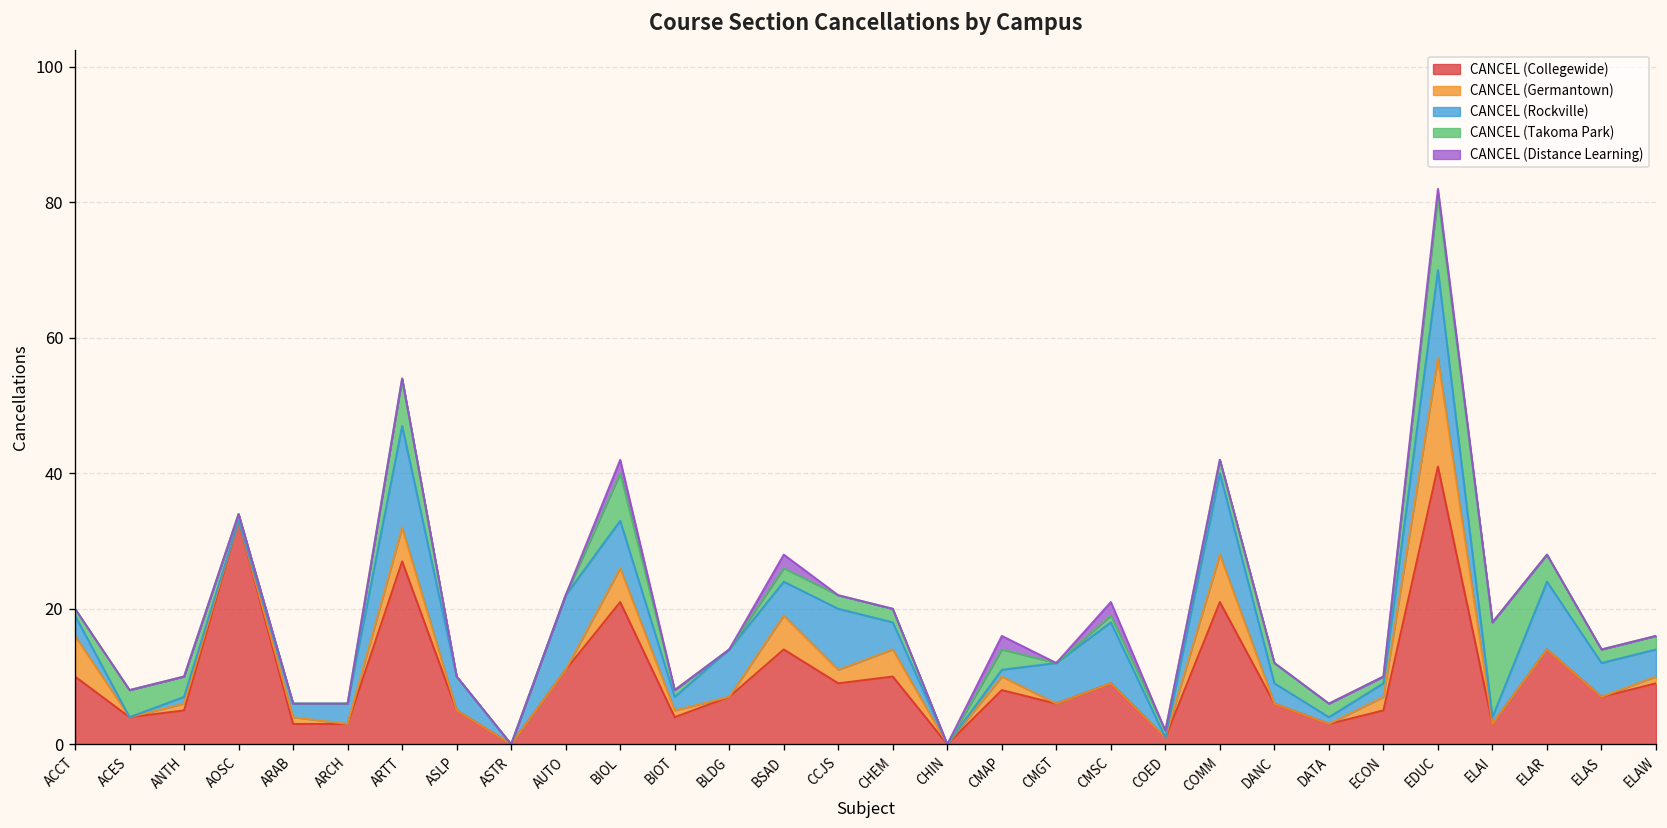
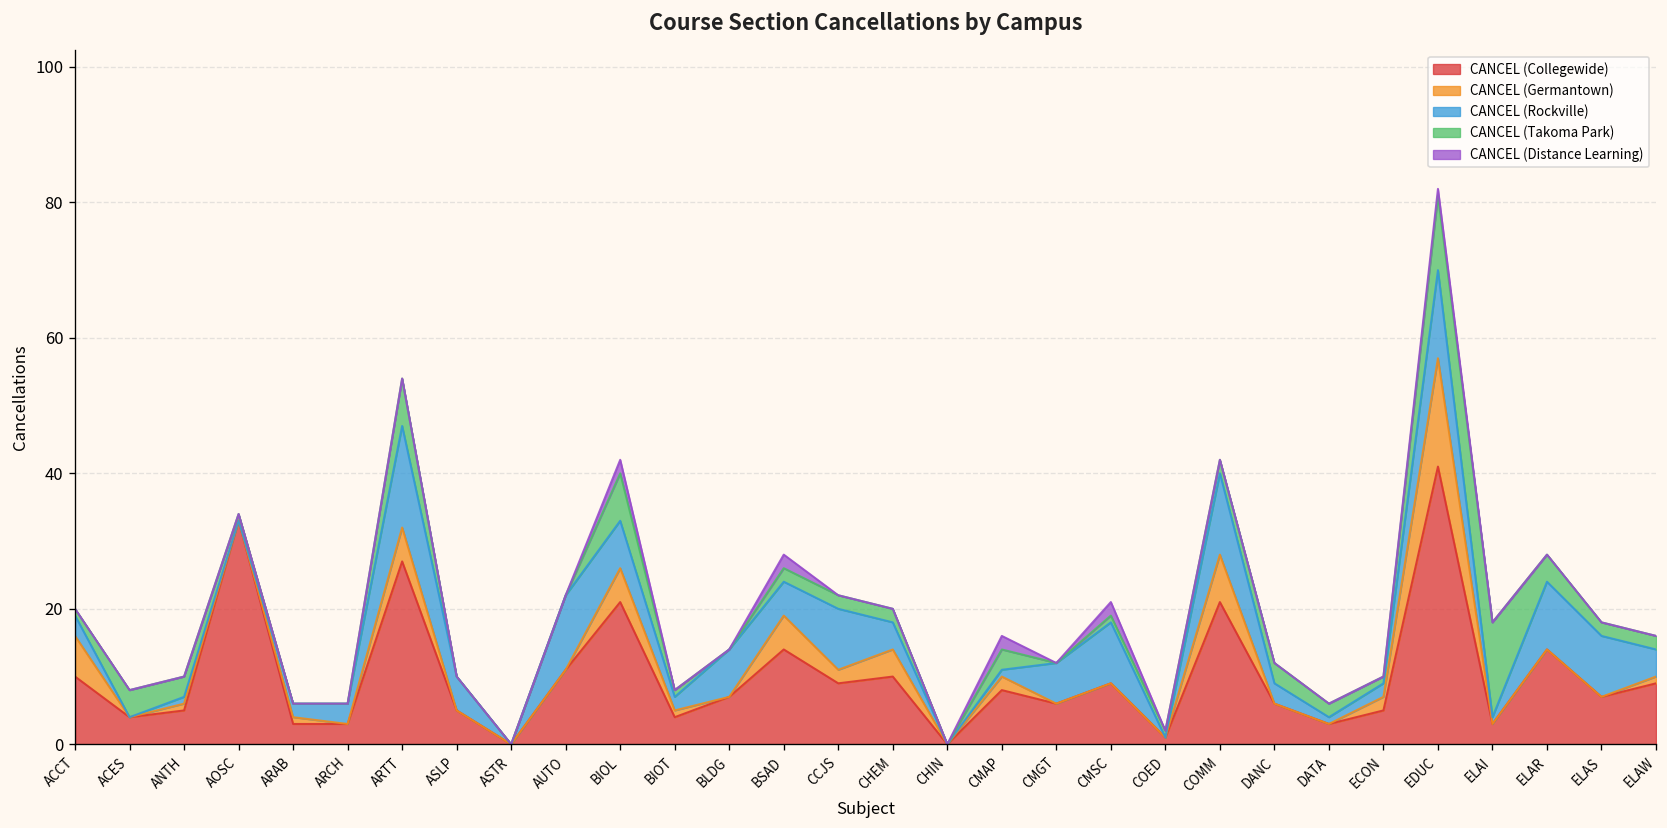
  {
    "CANCEL (Collegewide)": {
      "ACCT": 10,
      "ANTH": 5,
      "ARAB": 3,
      "ARTT": 27,
      "BIOL": 21,
      "BIOT": 4,
      "BSAD": 14,
      "CCJS": 9,
      "CHEM": 10,
      "CMAP": 8,
      "COMM": 21,
      "ECON": 5,
      "EDUC": 41,
      "ELAW": 9
    },
    "CANCEL (Germantown)": {
      "ACCT": 6,
      "ANTH": 1,
      "ARAB": 1,
      "ARTT": 5,
      "BIOL": 5,
      "BIOT": 1,
      "BSAD": 5,
      "CCJS": 2,
      "CHEM": 4,
      "CMAP": 2,
      "COMM": 7,
      "ECON": 2,
      "EDUC": 16,
      "ELAW": 1
    },
    "CANCEL (Rockville)": {
      "ACCT": 3,
      "ANTH": 1,
      "ARTT": 15,
      "BIOL": 7,
      "BIOT": 2,
      "BSAD": 5,
      "CCJS": 9,
      "CHEM": 4,
      "CMAP": 1,
      "CMSC": 9,
      "COMM": 12,
      "DANC": 3,
      "DATA": 1,
      "ECON": 2,
      "EDUC": 13,
      "ELAI": 1,
      "ELAR": 10,
-     "ELAS": 5,
+     "ELAS": 9,
      "ELAW": 4
    },
    "CANCEL (Takoma Park)": {
      "BIOL": 7,
      "BSAD": 2,
      "CMAP": 3,
      "CMSC": 1,
      "EDUC": 11
    },
    "CANCEL (Distance Learning)": {
      "BIOL": 2,
      "BSAD": 2,
      "CMAP": 2,
      "CMSC": 2,
      "EDUC": 1
    }
  }
